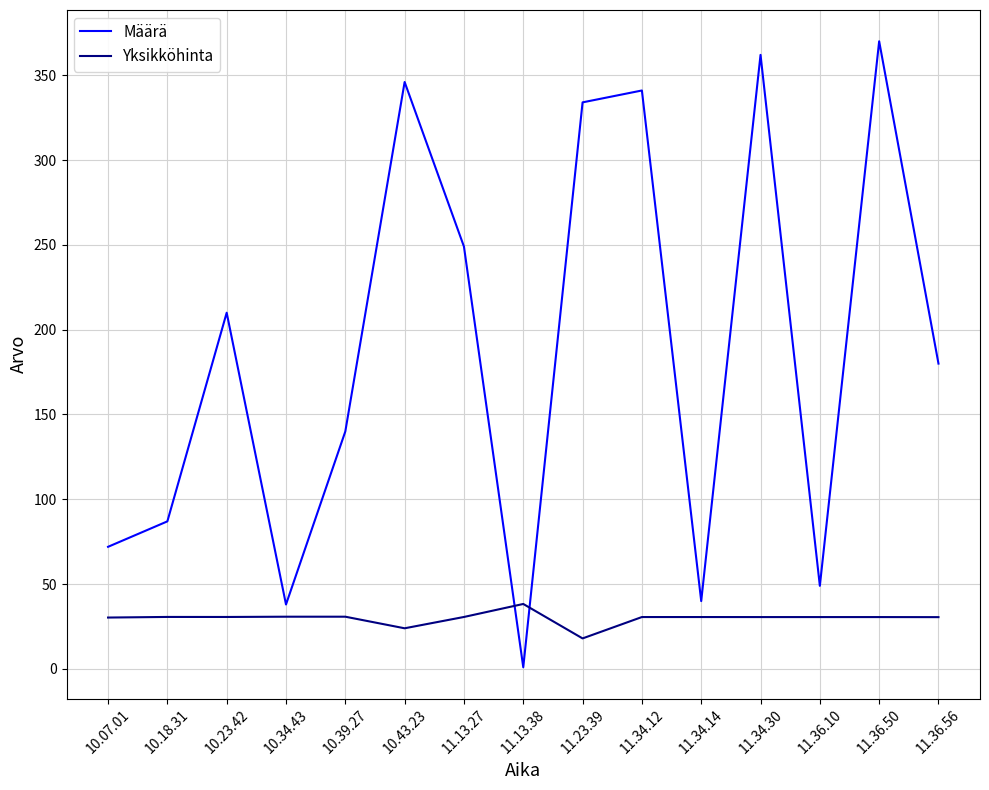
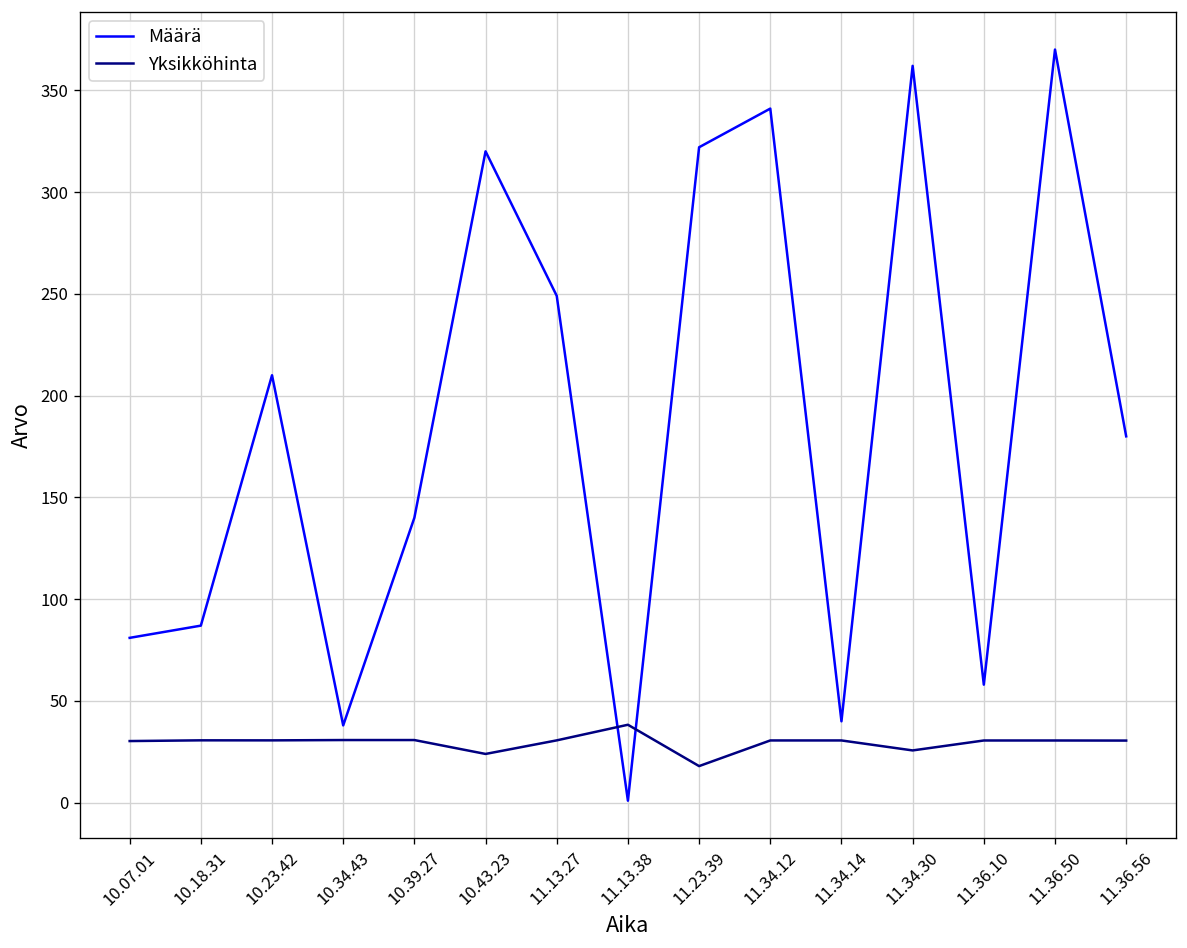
  {
    "Määrä": {
-     "10.07.01": 72,
+     "10.07.01": 81,
      "10.18.31": 87,
      "10.23.42": 210,
      "10.34.43": 38,
      "10.39.27": 140,
-     "10.43.23": 346,
+     "10.43.23": 320,
      "11.13.27": 249,
      "11.13.38": 1,
-     "11.23.39": 334,
+     "11.23.39": 322,
      "11.34.12": 341,
      "11.34.14": 40,
      "11.34.30": 362,
-     "11.36.10": 49,
+     "11.36.10": 58,
      "11.36.50": 370,
      "11.36.56": 180
    },
    "Yksikköhinta": {
      "10.07.01": 30,
      "10.18.31": 31,
      "10.23.42": 31,
      "10.34.43": 31,
      "10.39.27": 31,
      "10.43.23": 24,
      "11.13.27": 31,
      "11.13.38": 38,
      "11.23.39": 18,
      "11.34.12": 31,
      "11.34.14": 31,
-     "11.34.30": 31,
+     "11.34.30": 26,
      "11.36.10": 31,
      "11.36.50": 31,
      "11.36.56": 31
    }
  }
